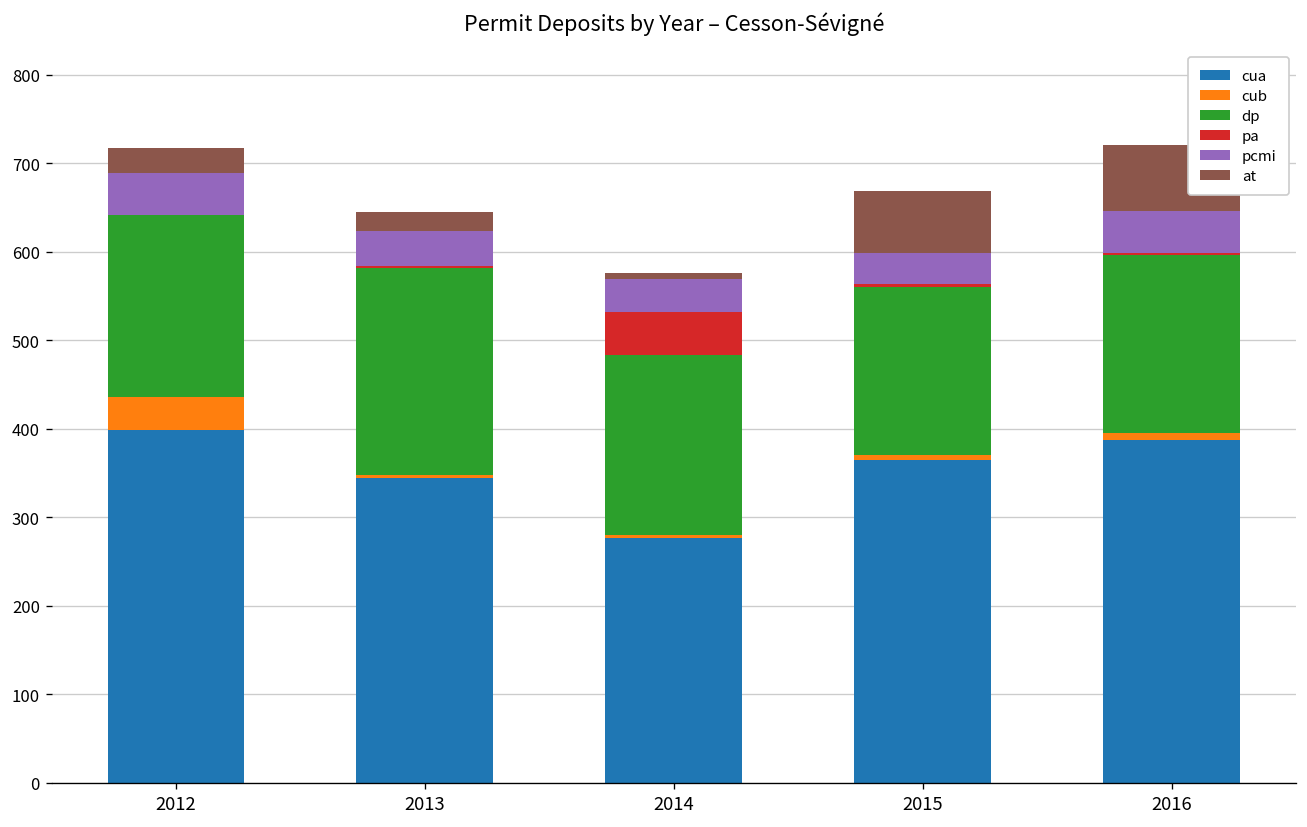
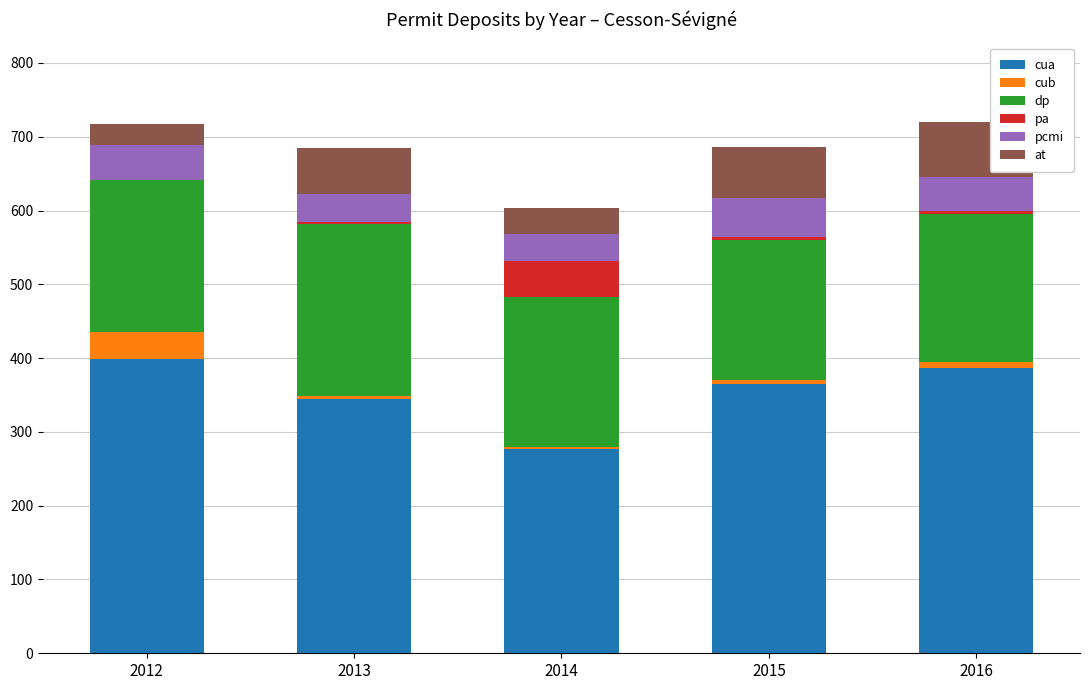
  {
    "cua": {
      "2012": 400,
      "2013": 340,
      "2014": 280,
      "2015": 370,
      "2016": 390
    },
    "cub": {
      "2012": 40,
      "2013": 0,
      "2015": 10,
      "2016": 10
    },
    "dp": {
      "2012": 210,
      "2013": 230,
      "2014": 200,
      "2015": 190,
      "2016": 200
    },
    "pa": {
      "2012": 0,
      "2014": 50,
      "2015": 0
    },
    "pcmi": {
      "2012": 50,
      "2013": 40,
      "2014": 40,
-     "2015": 40,
+     "2015": 50,
      "2016": 50
    },
    "at": {
      "2012": 30,
-     "2013": 20,
-     "2014": 10,
+     "2013": 60,
+     "2014": 40,
      "2015": 70,
      "2016": 70
    }
  }
